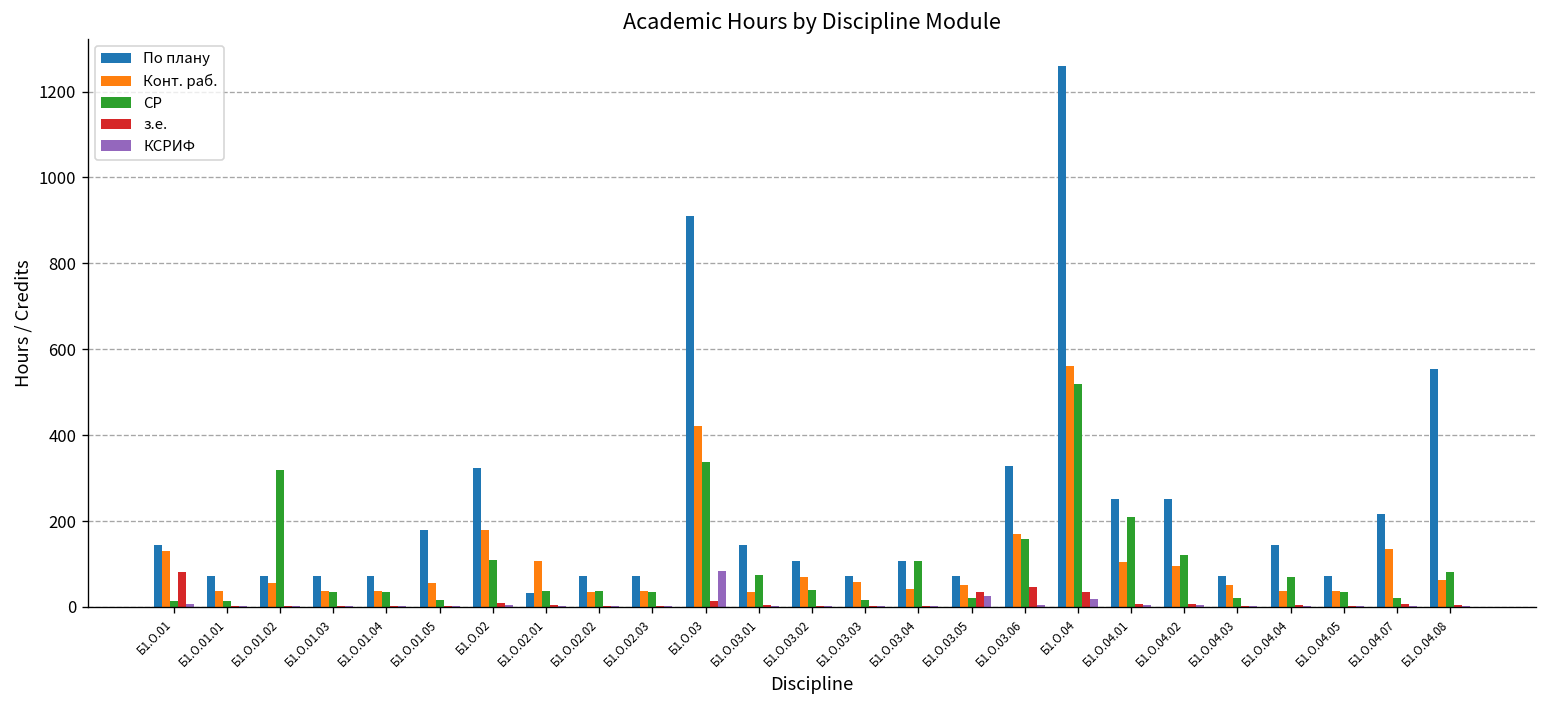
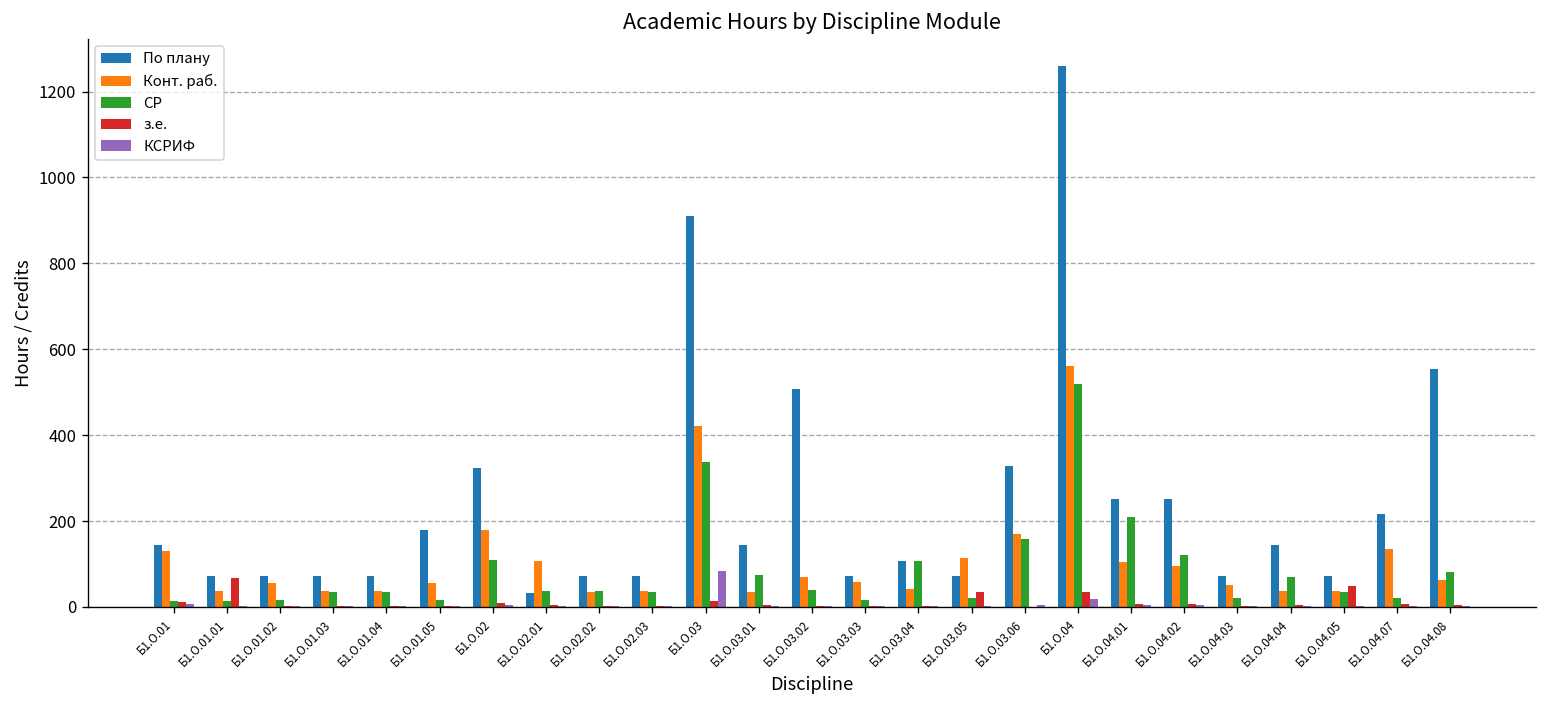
  {
    "По плану": {
      "Б1.О.01": 140,
      "Б1.О.01.01": 70,
      "Б1.О.01.02": 70,
      "Б1.О.01.03": 70,
      "Б1.О.01.04": 70,
      "Б1.О.01.05": 180,
      "Б1.О.02": 320,
      "Б1.О.02.01": 30,
      "Б1.О.02.02": 70,
      "Б1.О.02.03": 70,
      "Б1.О.03": 910,
      "Б1.О.03.01": 140,
-     "Б1.О.03.02": 110,
+     "Б1.О.03.02": 510,
      "Б1.О.03.03": 70,
      "Б1.О.03.04": 110,
      "Б1.О.03.05": 70,
      "Б1.О.03.06": 330,
      "Б1.О.04": 1260,
      "Б1.О.04.01": 250,
      "Б1.О.04.02": 250,
      "Б1.О.04.03": 70,
      "Б1.О.04.04": 140,
      "Б1.О.04.05": 70,
      "Б1.О.04.07": 220,
      "Б1.О.04.08": 550
    },
    "Конт. раб.": {
      "Б1.О.01": 130,
      "Б1.О.01.01": 40,
      "Б1.О.01.02": 60,
      "Б1.О.01.03": 40,
      "Б1.О.01.04": 40,
      "Б1.О.01.05": 60,
      "Б1.О.02": 180,
      "Б1.О.02.01": 110,
      "Б1.О.02.02": 40,
      "Б1.О.02.03": 40,
      "Б1.О.03": 420,
      "Б1.О.03.01": 30,
      "Б1.О.03.02": 70,
      "Б1.О.03.03": 60,
      "Б1.О.03.04": 40,
-     "Б1.О.03.05": 50,
+     "Б1.О.03.05": 110,
      "Б1.О.03.06": 170,
      "Б1.О.04": 560,
      "Б1.О.04.01": 100,
      "Б1.О.04.02": 100,
      "Б1.О.04.03": 50,
      "Б1.О.04.04": 40,
      "Б1.О.04.05": 40,
      "Б1.О.04.07": 140,
      "Б1.О.04.08": 60
    },
    "СР": {
      "Б1.О.01": 10,
      "Б1.О.01.01": 10,
-     "Б1.О.01.02": 320,
+     "Б1.О.01.02": 20,
      "Б1.О.01.03": 40,
      "Б1.О.01.04": 40,
      "Б1.О.01.05": 20,
      "Б1.О.02": 110,
      "Б1.О.02.01": 40,
      "Б1.О.02.02": 40,
      "Б1.О.02.03": 40,
      "Б1.О.03": 340,
      "Б1.О.03.01": 70,
      "Б1.О.03.02": 40,
      "Б1.О.03.03": 20,
      "Б1.О.03.04": 110,
      "Б1.О.03.05": 20,
      "Б1.О.03.06": 160,
      "Б1.О.04": 520,
      "Б1.О.04.01": 210,
      "Б1.О.04.02": 120,
      "Б1.О.04.03": 20,
      "Б1.О.04.04": 70,
      "Б1.О.04.05": 40,
      "Б1.О.04.07": 20,
      "Б1.О.04.08": 80
    },
    "з.е.": {
-     "Б1.О.01": 80,
-     "Б1.О.01.01": 0,
+     "Б1.О.01": 10,
+     "Б1.О.01.01": 70,
      "Б1.О.02": 10,
      "Б1.О.03": 10,
      "Б1.О.03.05": 40,
-     "Б1.О.03.06": 50,
+     "Б1.О.03.06": 0,
      "Б1.О.04": 40,
      "Б1.О.04.01": 10,
      "Б1.О.04.02": 10,
-     "Б1.О.04.05": 0
+     "Б1.О.04.05": 50
    },
    "КСРИФ": {
      "Б1.О.03": 80,
-     "Б1.О.03.05": 30,
+     "Б1.О.03.05": 0,
      "Б1.О.04": 20
    }
  }
